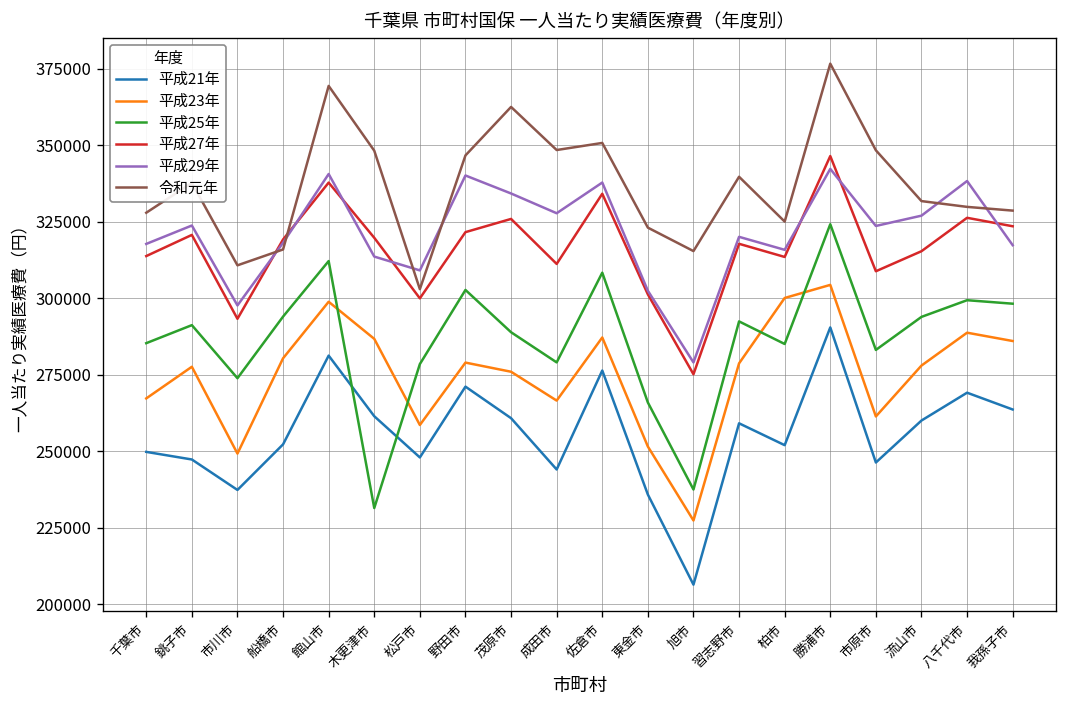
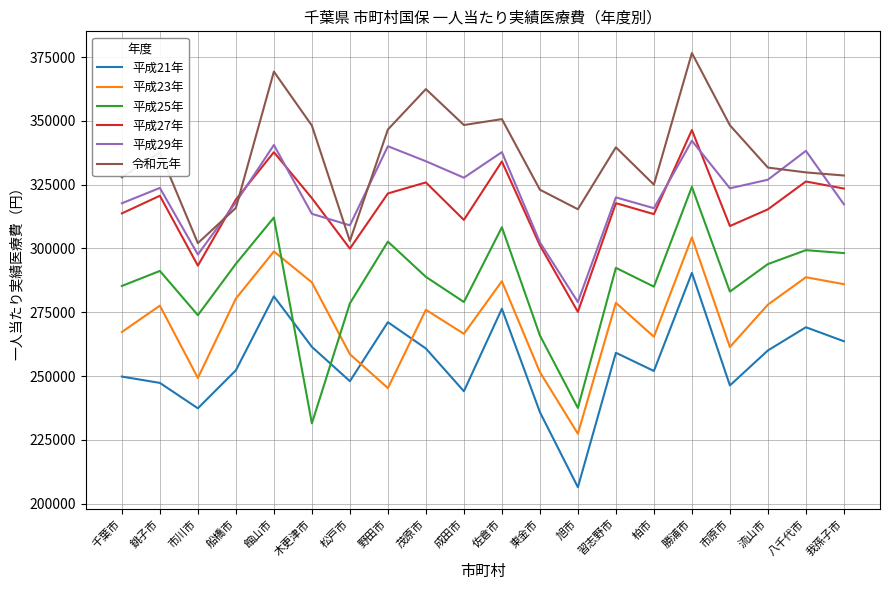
  {
    "平成21年": {
      "千葉市": 250000,
      "銚子市": 247000,
      "市川市": 237000,
      "船橋市": 252000,
      "館山市": 281000,
      "木更津市": 261000,
      "松戸市": 248000,
      "野田市": 271000,
      "茂原市": 261000,
      "成田市": 244000,
      "佐倉市": 276000,
      "東金市": 236000,
      "旭市": 206000,
      "習志野市": 259000,
      "柏市": 252000,
      "勝浦市": 290000,
      "市原市": 246000,
      "流山市": 260000,
      "八千代市": 269000,
      "我孫子市": 264000
    },
    "平成23年": {
      "千葉市": 267000,
      "銚子市": 278000,
      "市川市": 249000,
      "船橋市": 280000,
      "館山市": 299000,
      "木更津市": 287000,
      "松戸市": 259000,
-     "野田市": 279000,
+     "野田市": 245000,
      "茂原市": 276000,
      "成田市": 267000,
      "佐倉市": 287000,
      "東金市": 252000,
      "旭市": 227000,
      "習志野市": 279000,
-     "柏市": 300000,
+     "柏市": 265000,
      "勝浦市": 304000,
      "市原市": 261000,
      "流山市": 278000,
      "八千代市": 289000,
      "我孫子市": 286000
    },
    "平成25年": {
      "千葉市": 285000,
      "銚子市": 291000,
      "市川市": 274000,
      "船橋市": 294000,
      "館山市": 312000,
      "木更津市": 231000,
      "松戸市": 278000,
      "野田市": 303000,
      "茂原市": 289000,
      "成田市": 279000,
      "佐倉市": 308000,
      "東金市": 266000,
      "旭市": 237000,
      "習志野市": 292000,
      "柏市": 285000,
      "勝浦市": 324000,
      "市原市": 283000,
      "流山市": 294000,
      "八千代市": 299000,
      "我孫子市": 298000
    },
    "平成27年": {
      "千葉市": 314000,
      "銚子市": 321000,
      "市川市": 293000,
      "船橋市": 319000,
      "館山市": 338000,
      "木更津市": 320000,
      "松戸市": 300000,
      "野田市": 322000,
      "茂原市": 326000,
      "成田市": 311000,
      "佐倉市": 334000,
      "東金市": 301000,
      "旭市": 275000,
      "習志野市": 318000,
      "柏市": 313000,
      "勝浦市": 346000,
      "市原市": 309000,
      "流山市": 315000,
      "八千代市": 326000,
      "我孫子市": 323000
    },
    "平成29年": {
      "千葉市": 318000,
      "銚子市": 324000,
      "市川市": 298000,
      "船橋市": 318000,
      "館山市": 341000,
      "木更津市": 314000,
      "松戸市": 309000,
      "野田市": 340000,
      "茂原市": 334000,
      "成田市": 328000,
      "佐倉市": 338000,
      "東金市": 302000,
      "旭市": 279000,
      "習志野市": 320000,
      "柏市": 316000,
      "勝浦市": 342000,
      "市原市": 324000,
      "流山市": 327000,
      "八千代市": 338000,
      "我孫子市": 317000
    },
    "令和元年": {
      "千葉市": 328000,
-     "市川市": 311000,
+     "市川市": 302000,
      "船橋市": 316000,
      "館山市": 369000,
      "木更津市": 348000,
      "松戸市": 303000,
      "野田市": 347000,
      "茂原市": 362000,
      "成田市": 348000,
      "佐倉市": 351000,
      "東金市": 323000,
      "旭市": 315000,
      "習志野市": 340000,
      "柏市": 325000,
      "勝浦市": 377000,
      "市原市": 348000,
      "流山市": 332000,
      "八千代市": 330000,
      "我孫子市": 329000
    }
  }
